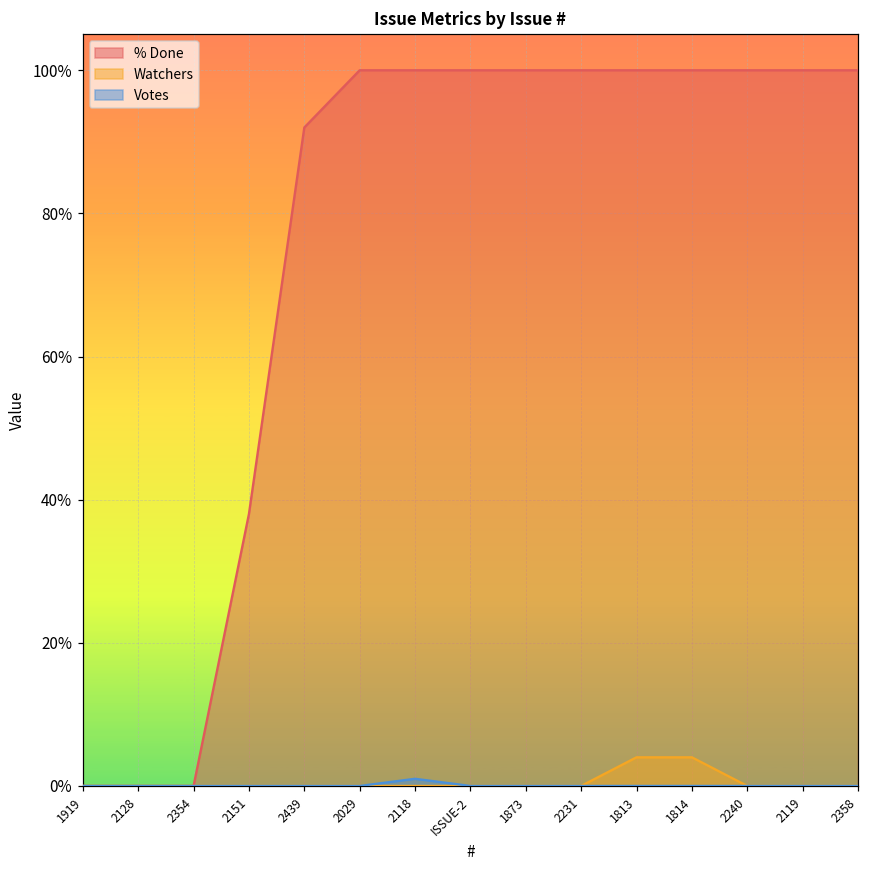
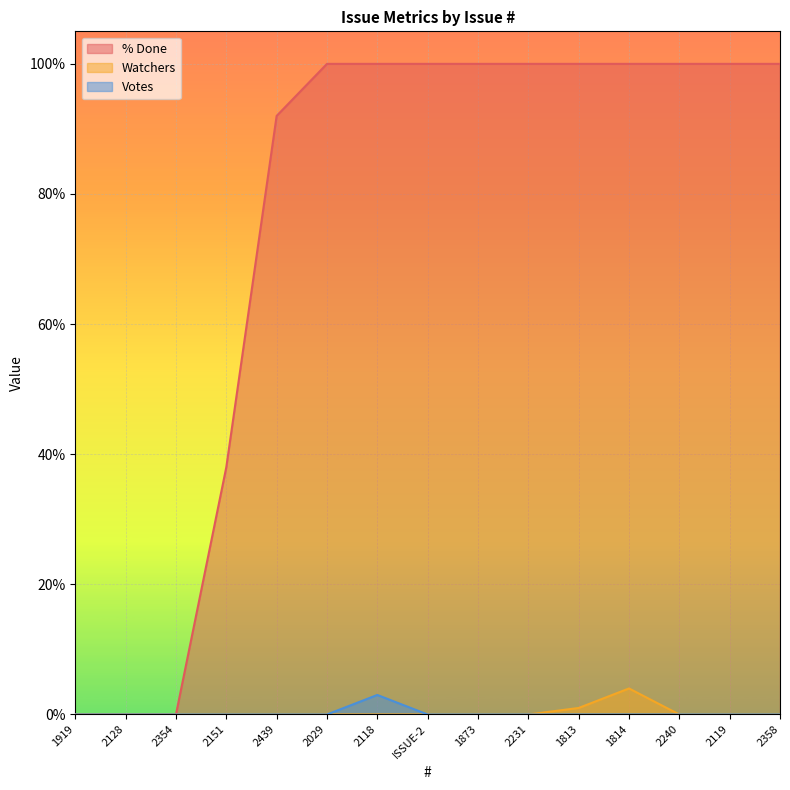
  {
    "% Done": {
      "2151": "38%",
      "2439": "92%",
      "2029": "100%",
      "2118": "100%",
      "ISSUE-2": "100%",
      "1873": "100%",
      "2231": "100%",
      "1813": "100%",
      "1814": "100%",
      "2240": "100%",
      "2119": "100%",
      "2358": "100%"
    },
    "Watchers": {
      "2118": "0%",
-     "1813": "4%",
+     "1813": "1%",
      "1814": "4%"
    },
    "Votes": {
-     "2118": "1%",
+     "2118": "3%",
      "1813": "0%",
      "1814": "0%"
    }
  }
